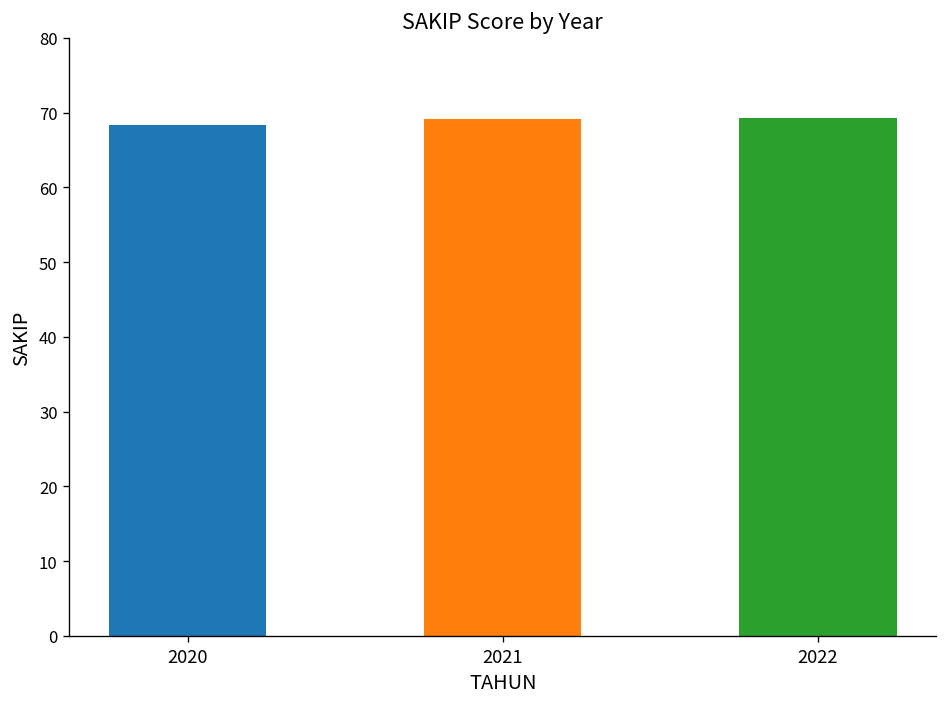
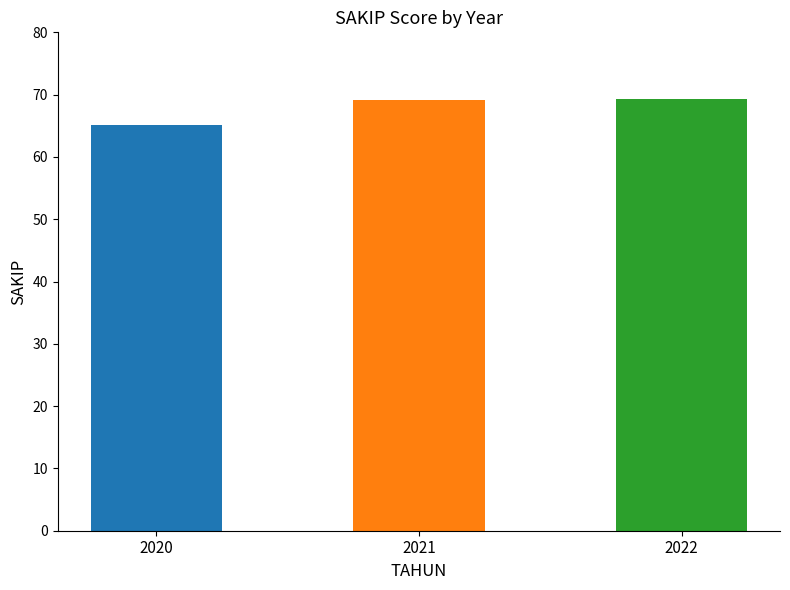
  {
-   "2020": 68,
+   "2020": 65,
    "2021": 69,
    "2022": 69
  }
